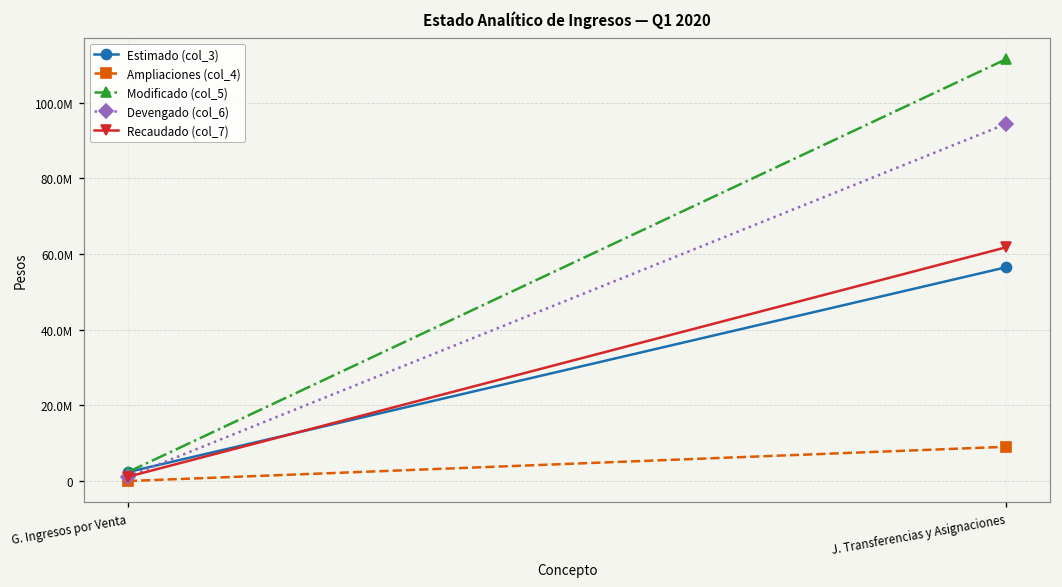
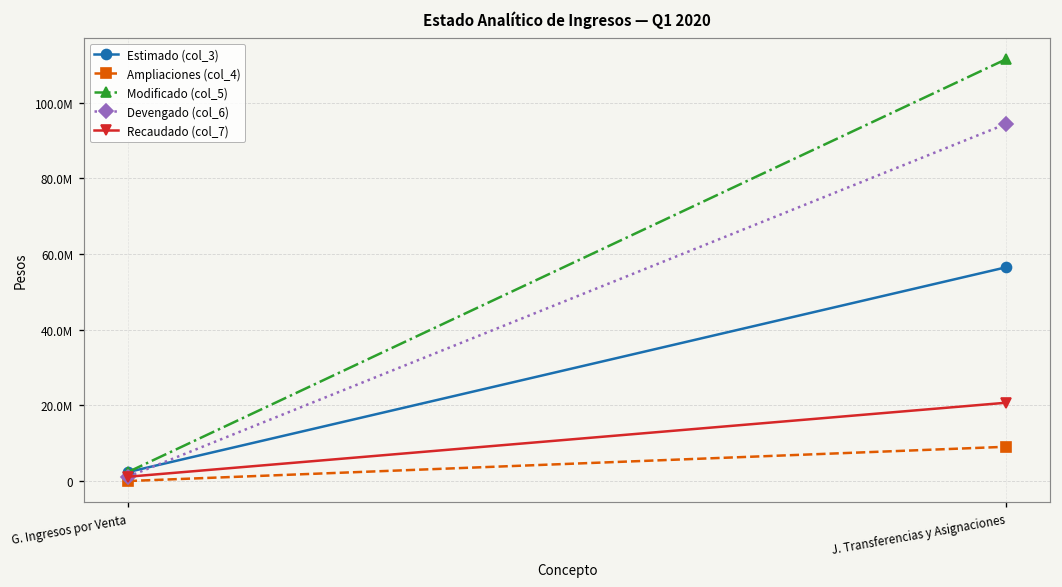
  {
    "Estimado (col_3)": {
      "J. Transferencias y Asignaciones": 57000000
    },
    "Ampliaciones (col_4)": {
      "G. Ingresos por Venta": 0,
      "J. Transferencias y Asignaciones": 9000000
    },
    "Modificado (col_5)": {
      "J. Transferencias y Asignaciones": 112000000
    },
    "Devengado (col_6)": {
      "J. Transferencias y Asignaciones": 94000000
    },
    "Recaudado (col_7)": {
-     "J. Transferencias y Asignaciones": 62000000
+     "J. Transferencias y Asignaciones": 21000000
    }
  }
